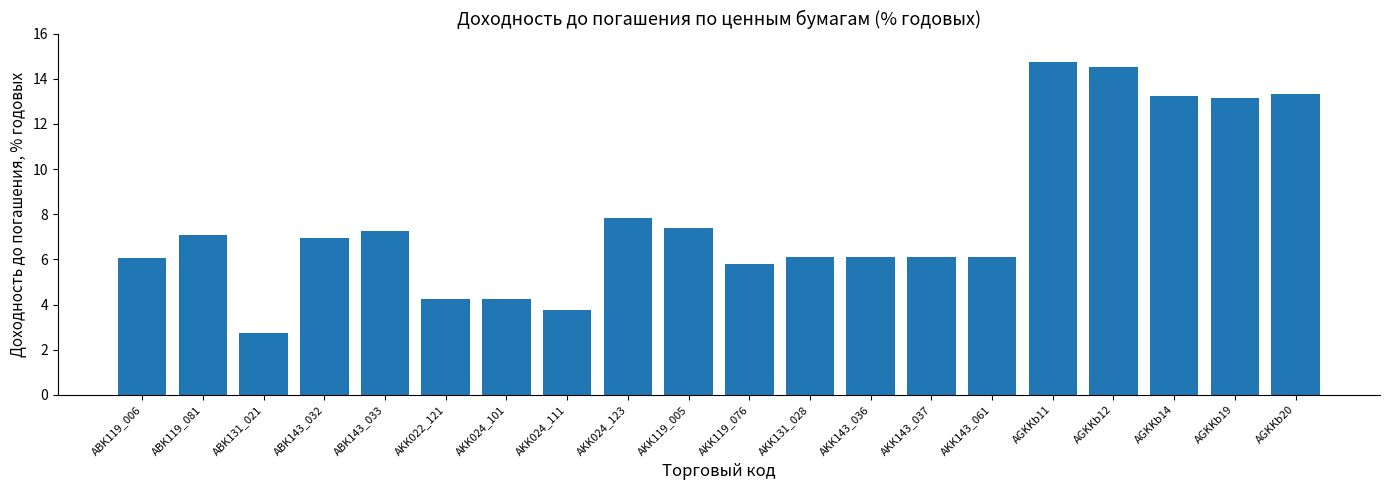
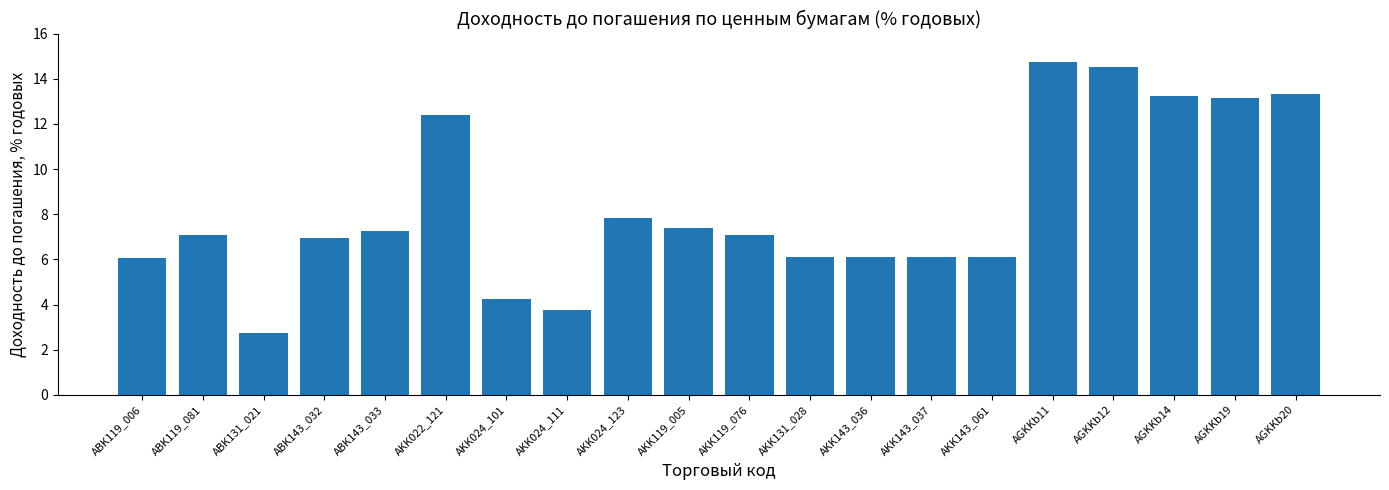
  {
    "ABK119_006": 6.1,
    "ABK119_081": 7.1,
    "ABK131_021": 2.7,
    "ABK143_032": 6.9,
    "ABK143_033": 7.3,
-   "AKK022_121": 4.2,
+   "AKK022_121": 12.4,
    "AKK024_101": 4.2,
    "AKK024_111": 3.7,
    "AKK024_123": 7.8,
    "AKK119_005": 7.4,
-   "AKK119_076": 5.8,
+   "AKK119_076": 7.1,
    "AKK131_028": 6.1,
    "AKK143_036": 6.1,
    "AKK143_037": 6.1,
    "AKK143_061": 6.1,
    "AGKKb11": 14.7,
    "AGKKb12": 14.5,
    "AGKKb14": 13.2,
    "AGKKb19": 13.2,
    "AGKKb20": 13.3
  }
